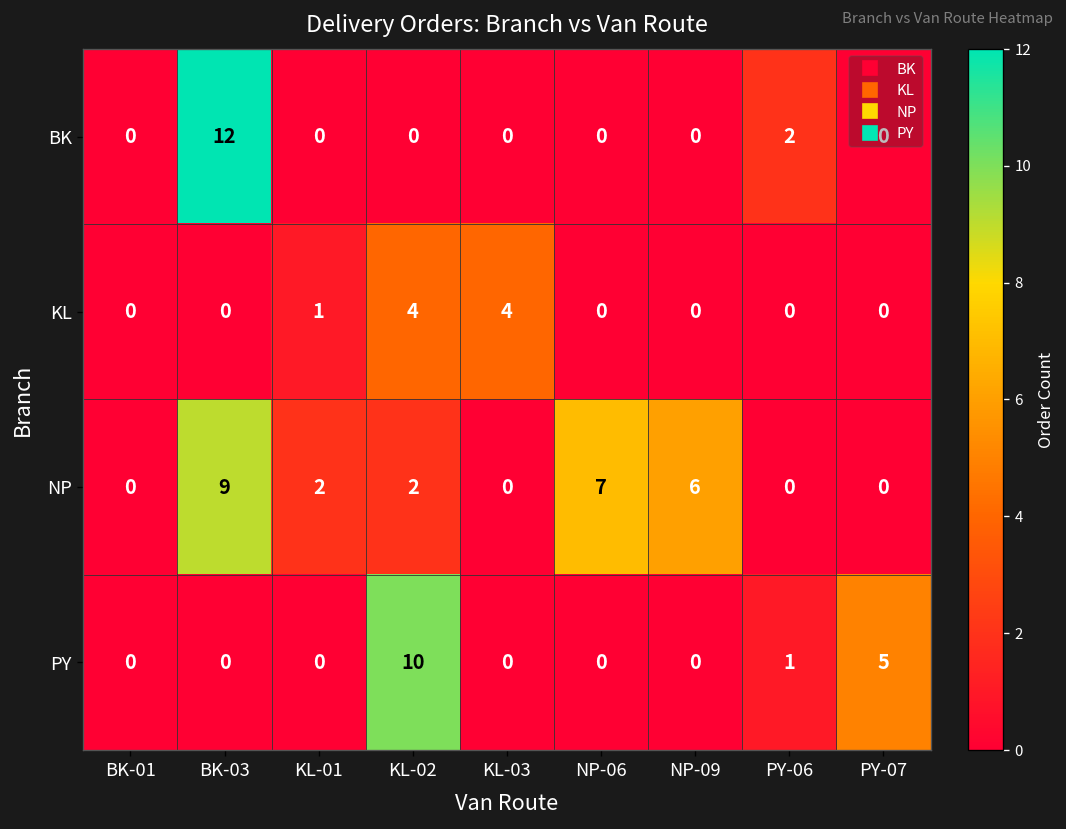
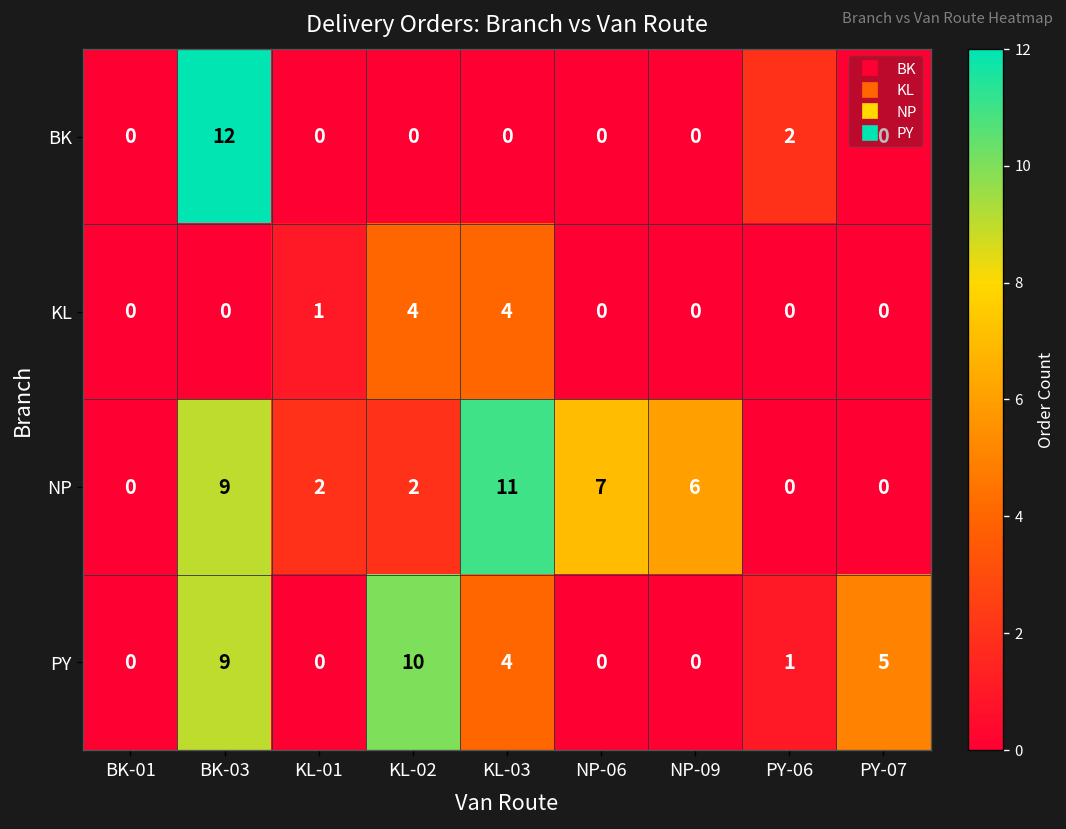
  {
    "BK": {
      "BK-01": 0,
      "BK-03": 12,
      "KL-01": 0,
      "KL-02": 0,
      "KL-03": 0,
      "NP-06": 0,
      "NP-09": 0,
      "PY-06": 2
    },
    "KL": {
      "BK-01": 0,
      "BK-03": 0,
      "KL-01": 1,
      "KL-02": 4,
      "KL-03": 4,
      "NP-06": 0,
      "NP-09": 0,
      "PY-06": 0,
      "PY-07": 0
    },
    "NP": {
      "BK-01": 0,
      "BK-03": 9,
      "KL-01": 2,
      "KL-02": 2,
-     "KL-03": 0,
+     "KL-03": 11,
      "NP-06": 7,
      "NP-09": 6,
      "PY-06": 0,
      "PY-07": 0
    },
    "PY": {
      "BK-01": 0,
-     "BK-03": 0,
+     "BK-03": 9,
      "KL-01": 0,
      "KL-02": 10,
-     "KL-03": 0,
+     "KL-03": 4,
      "NP-06": 0,
      "NP-09": 0,
      "PY-06": 1,
      "PY-07": 5
    }
  }
